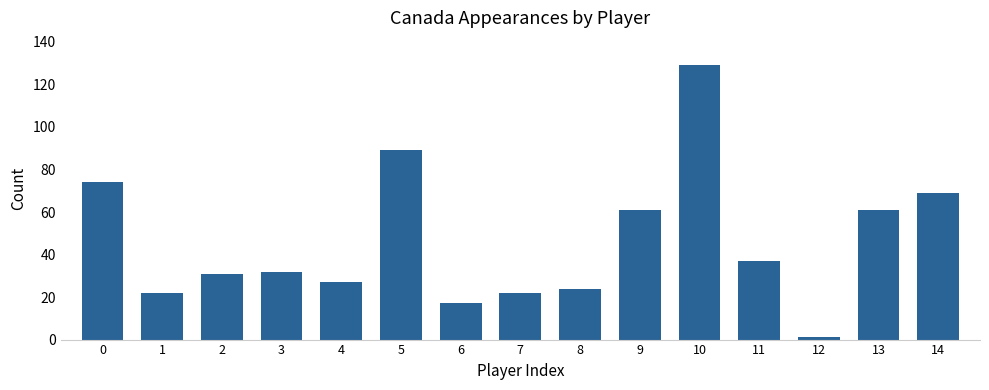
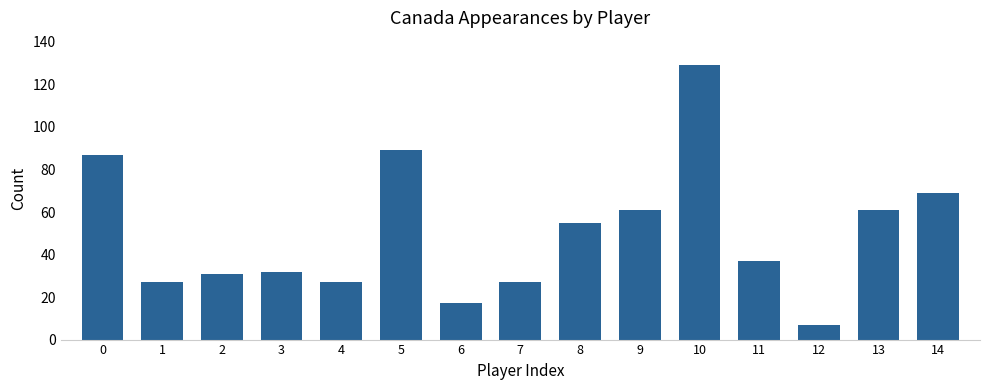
  {
-   "0": 74,
-   "1": 22,
+   "0": 87,
+   "1": 27,
    "2": 31,
    "3": 32,
    "4": 27,
    "5": 89,
    "6": 17,
-   "7": 22,
-   "8": 24,
+   "7": 27,
+   "8": 55,
    "9": 61,
    "10": 129,
    "11": 37,
-   "12": 1,
+   "12": 7,
    "13": 61,
    "14": 69
  }
